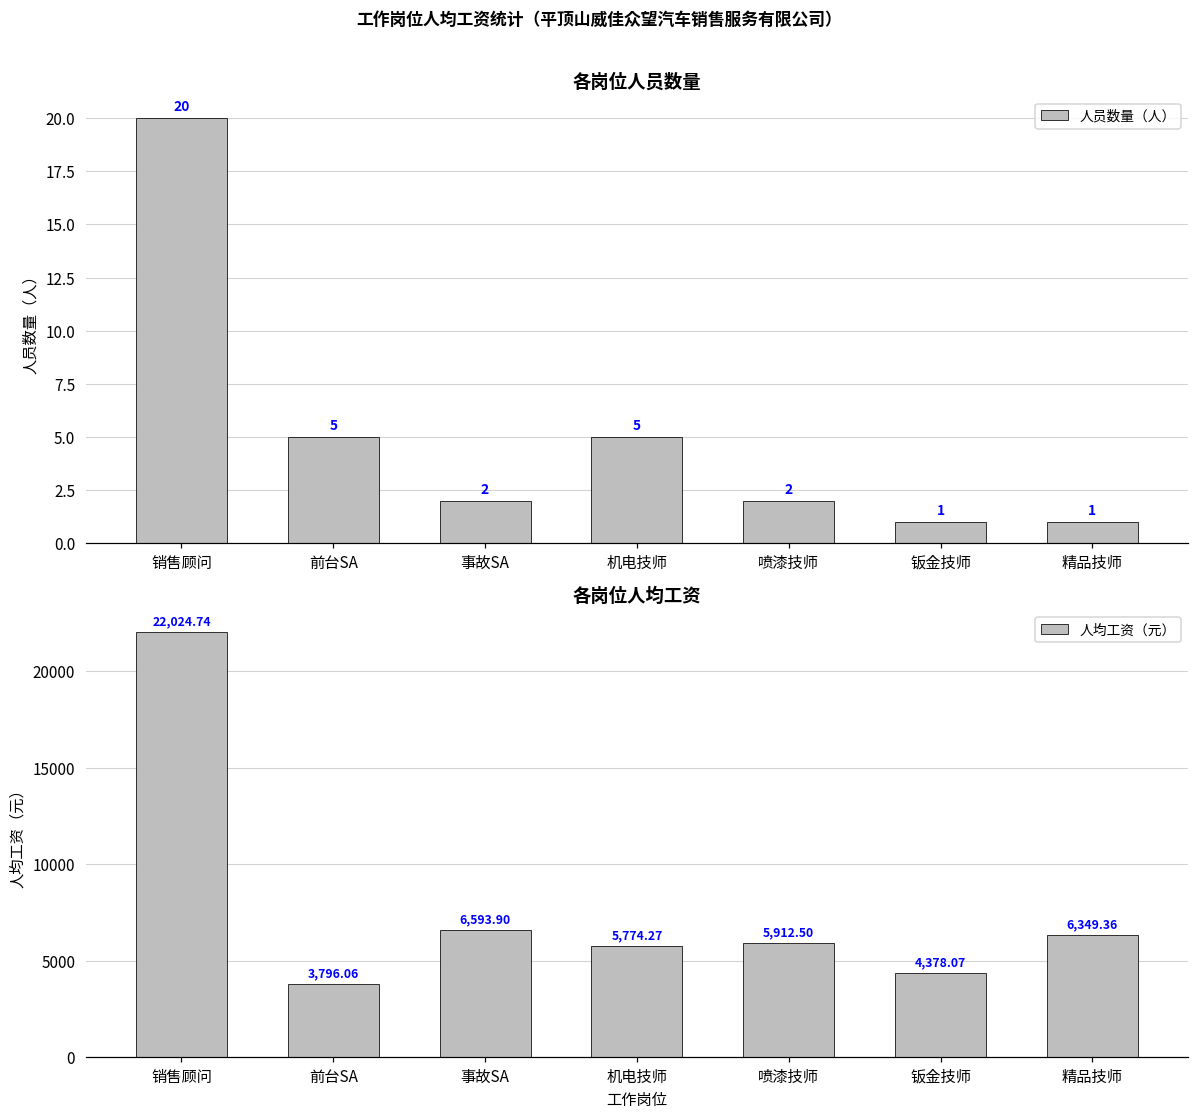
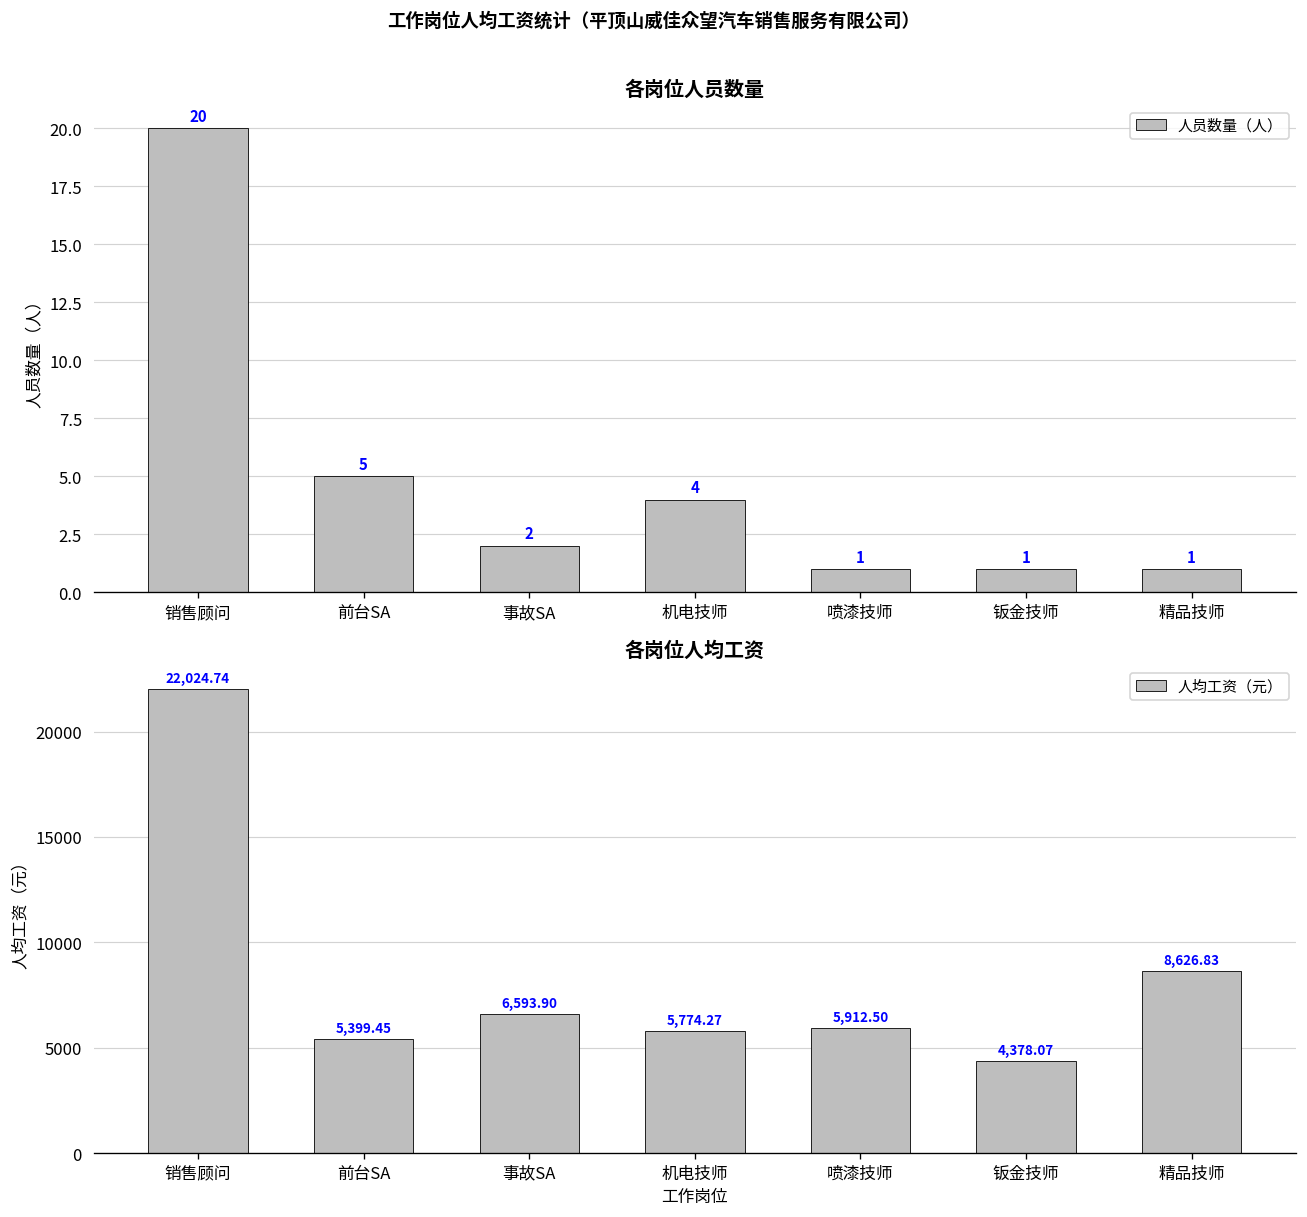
  {
    "各岗位人员数量": {
      "销售顾问": "20",
      "前台SA": "5",
      "事故SA": "2",
-     "机电技师": "5",
-     "喷漆技师": "2",
+     "机电技师": "4",
+     "喷漆技师": "1",
      "钣金技师": "1",
      "精品技师": "1"
    },
    "各岗位人均工资": {
      "销售顾问": "22,024.74",
-     "前台SA": "3,796.06",
+     "前台SA": "5,399.45",
      "事故SA": "6,593.90",
      "机电技师": "5,774.27",
      "喷漆技师": "5,912.50",
      "钣金技师": "4,378.07",
-     "精品技师": "6,349.36"
+     "精品技师": "8,626.83"
    }
  }
